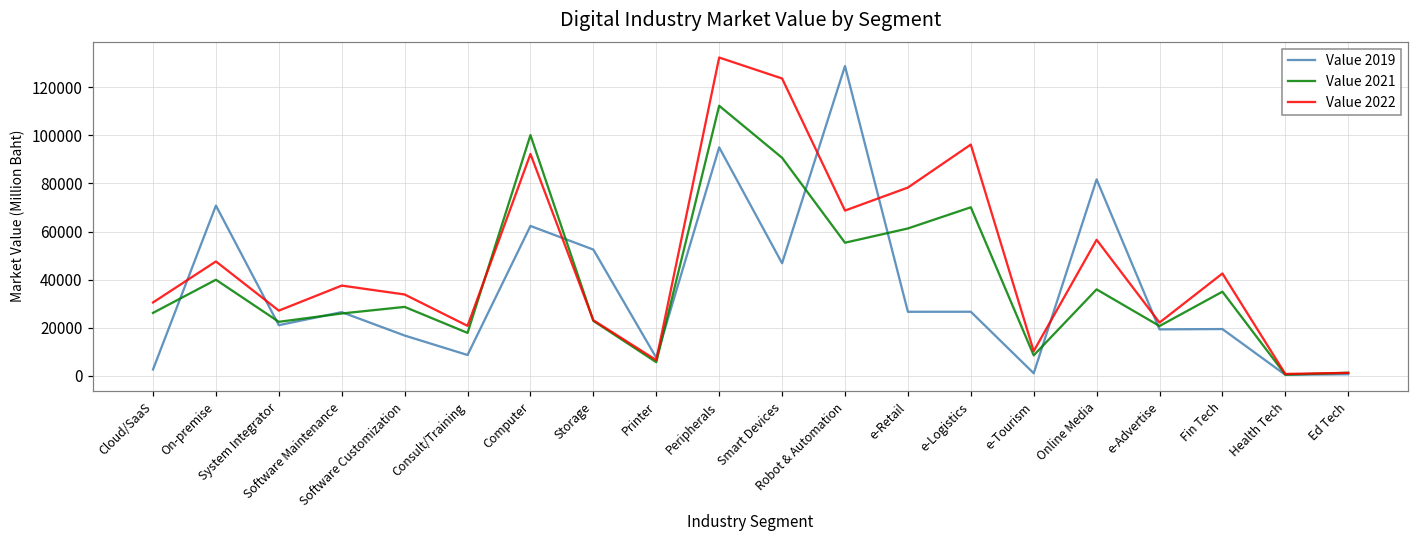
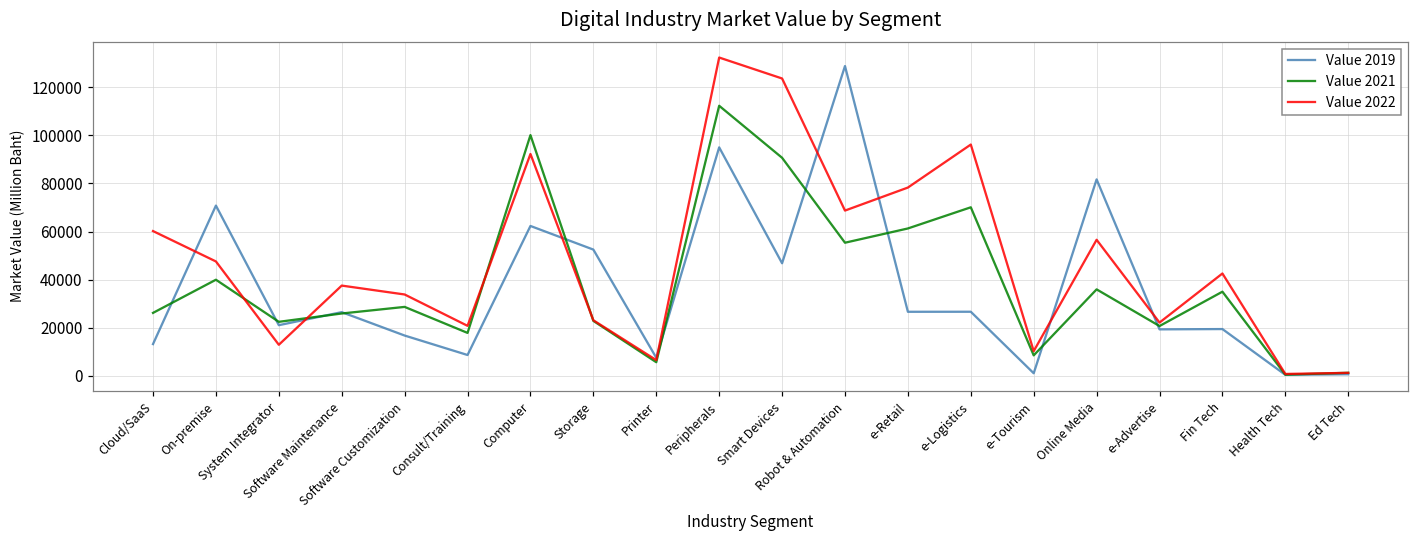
  {
    "Value 2019": {
-     "Cloud/SaaS": 3000,
+     "Cloud/SaaS": 13000,
      "On-premise": 71000,
      "System Integrator": 21000,
      "Software Customization": 17000,
      "Consult/Training": 9000,
      "Computer": 62000,
      "Storage": 52000,
      "Peripherals": 95000,
      "Smart Devices": 47000,
      "Robot & Automation": 129000,
      "e-Retail": 27000,
      "e-Logistics": 27000,
      "e-Tourism": 1000,
      "Online Media": 82000,
      "e-Advertise": 19000,
      "Fin Tech": 19000
    },
    "Value 2021": {
      "Cloud/SaaS": 26000,
      "On-premise": 40000,
      "System Integrator": 22000,
      "Software Customization": 29000,
      "Consult/Training": 18000,
      "Computer": 100000,
      "Peripherals": 112000,
      "Smart Devices": 91000,
      "Robot & Automation": 55000,
      "e-Retail": 61000,
      "e-Logistics": 70000,
      "e-Tourism": 8000,
      "Online Media": 36000,
      "e-Advertise": 21000,
      "Fin Tech": 35000
    },
    "Value 2022": {
-     "Cloud/SaaS": 30000,
+     "Cloud/SaaS": 60000,
      "On-premise": 48000,
-     "System Integrator": 27000,
+     "System Integrator": 13000,
      "Software Maintenance": 38000,
      "Software Customization": 34000,
      "Consult/Training": 21000,
      "Computer": 92000,
      "Peripherals": 132000,
      "Smart Devices": 124000,
      "Robot & Automation": 69000,
      "e-Retail": 78000,
      "e-Logistics": 96000,
      "e-Tourism": 10000,
      "Online Media": 57000,
      "e-Advertise": 22000,
      "Fin Tech": 43000
    }
  }
